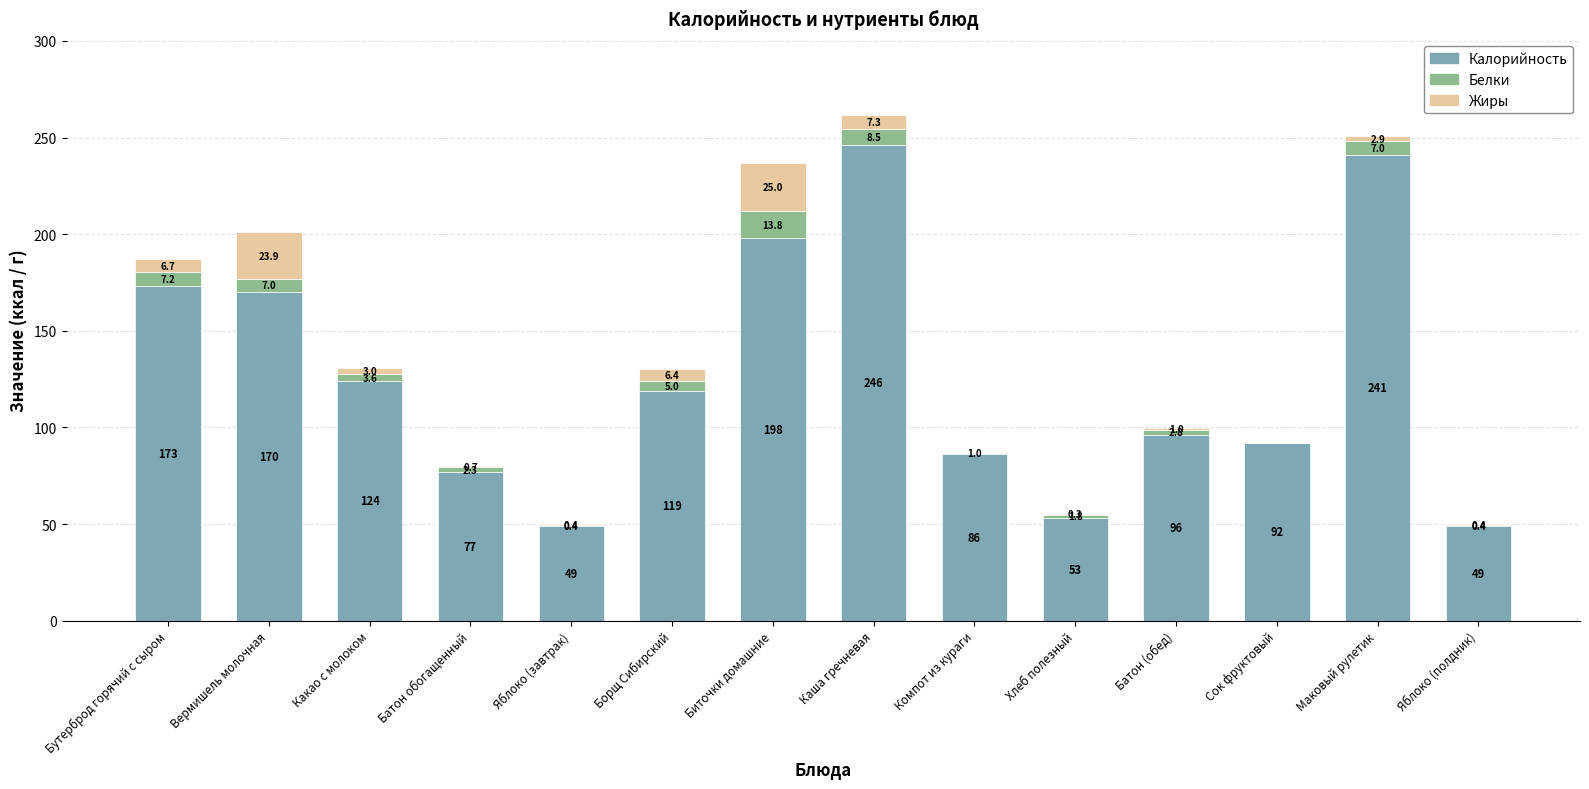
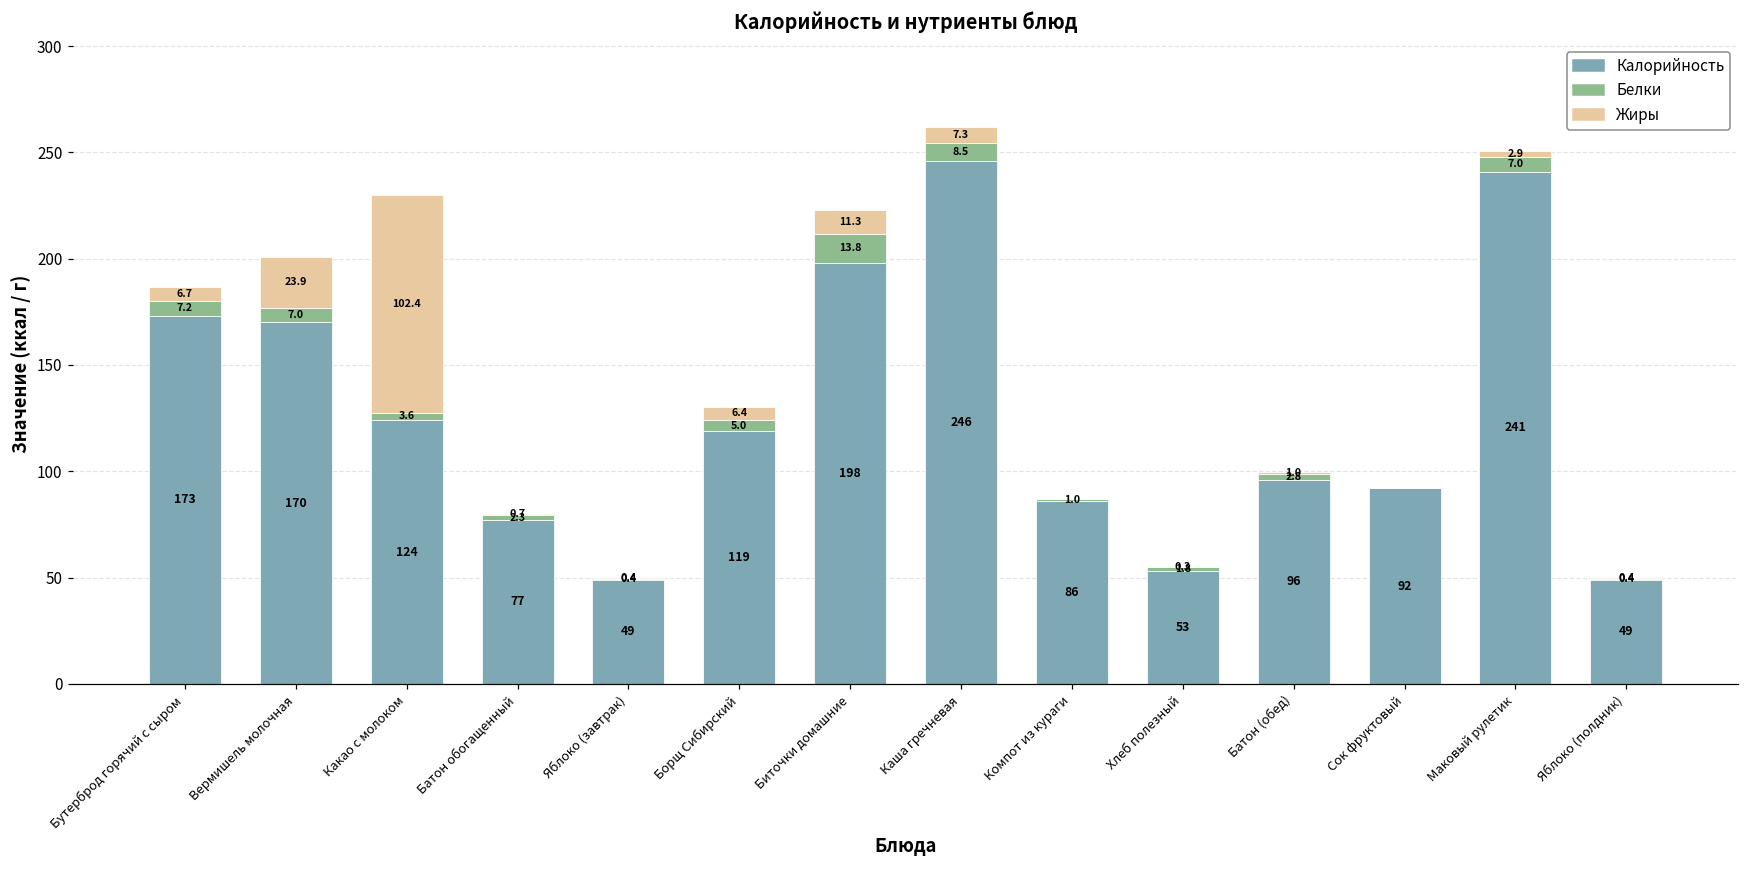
  {
    "Жиры": {
      "Бутерброд горячий с сыром": 6.7,
      "Вермишель молочная": 23.9,
-     "Какао с молоком": 3.0,
+     "Какао с молоком": 102.4,
      "Борщ Сибирский": 6.4,
-     "Биточки домашние": 25.0,
+     "Биточки домашние": 11.3,
      "Каша гречневая": 7.3,
      "Маковый рулетик": 2.9
    }
  }
